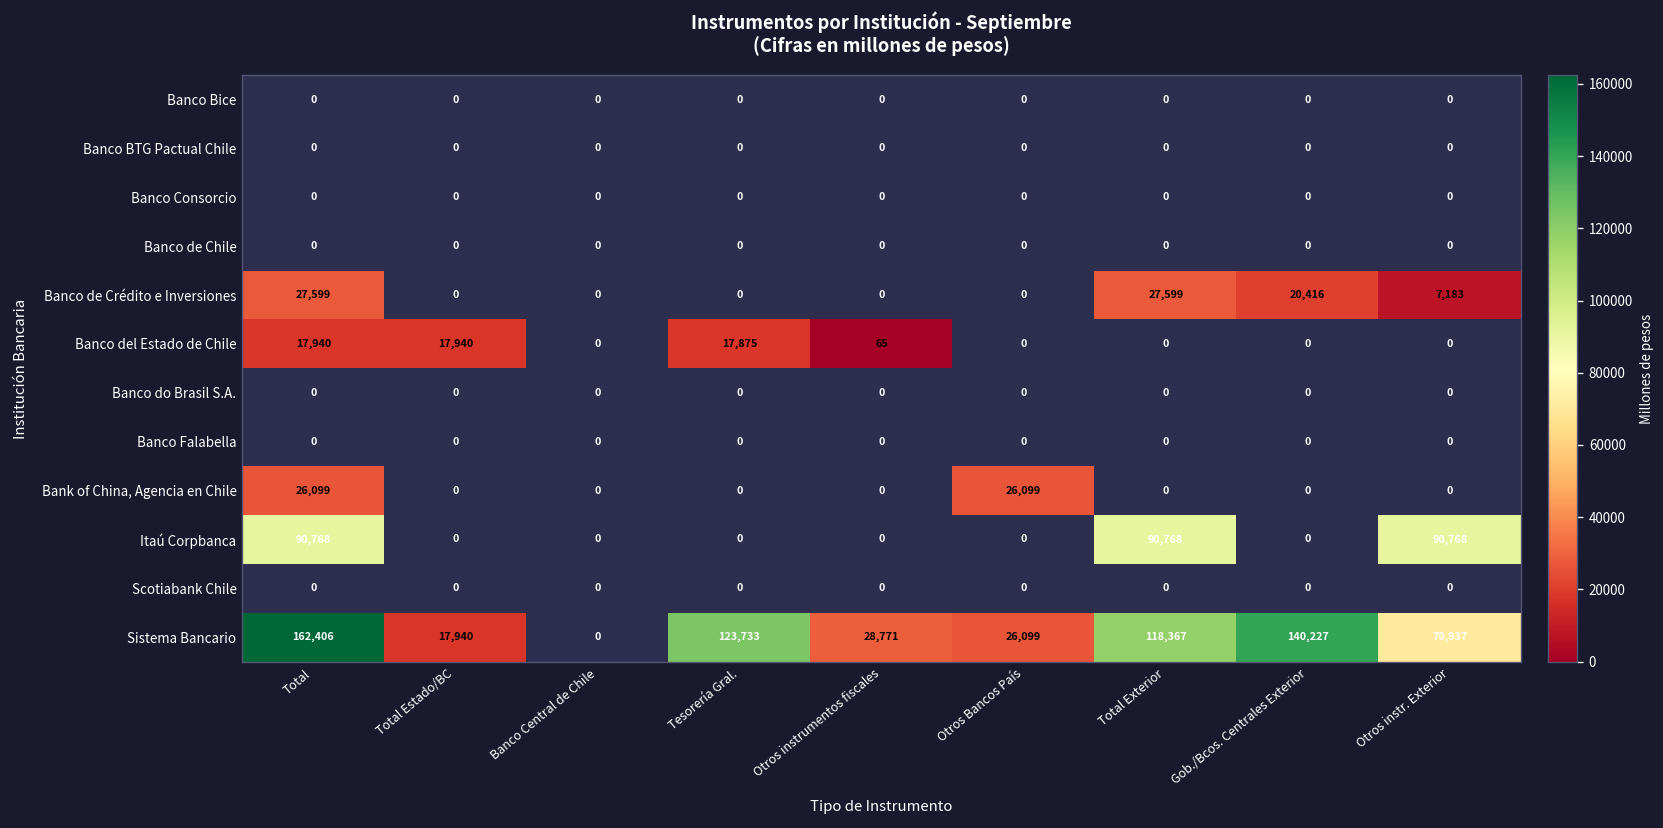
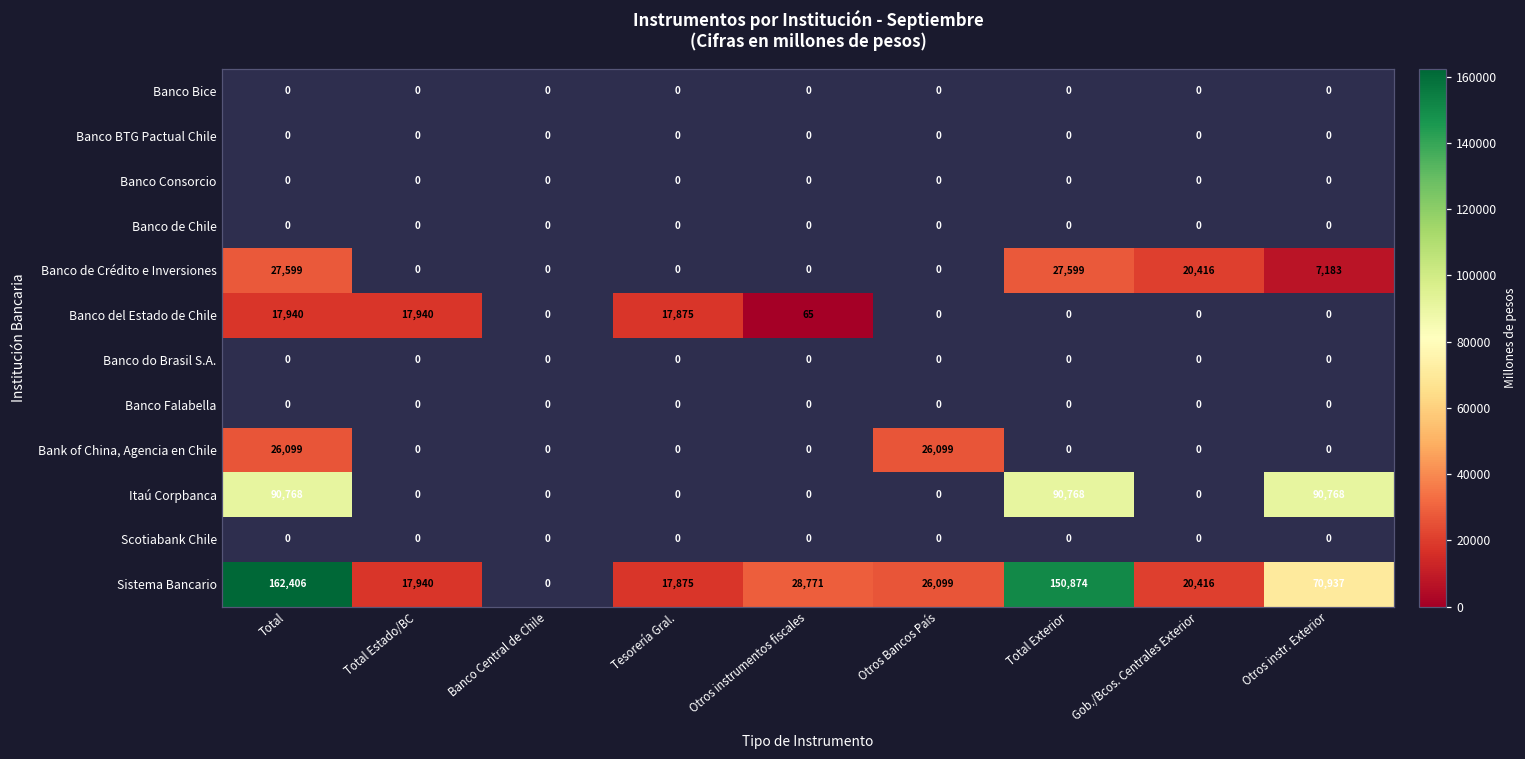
  {
    "Banco de Crédito e Inversiones": {
      "Total": "27,599",
      "Total Exterior": "27,599",
      "Gob./Bcos. Centrales Exterior": "20,416",
      "Otros instr. Exterior": "7,183"
    },
    "Banco del Estado de Chile": {
      "Total": "17,940",
      "Total Estado/BC": "17,940",
      "Tesorería Gral.": "17,875",
      "Otros instrumentos fiscales": "65"
    },
    "Bank of China, Agencia en Chile": {
      "Total": "26,099",
      "Otros Bancos País": "26,099"
    },
    "Itaú Corpbanca": {
      "Total": "90,768",
      "Total Exterior": "90,768",
      "Otros instr. Exterior": "90,768"
    },
    "Sistema Bancario": {
      "Total": "162,406",
      "Total Estado/BC": "17,940",
-     "Tesorería Gral.": "123,733",
+     "Tesorería Gral.": "17,875",
      "Otros instrumentos fiscales": "28,771",
      "Otros Bancos País": "26,099",
-     "Total Exterior": "118,367",
-     "Gob./Bcos. Centrales Exterior": "140,227",
+     "Total Exterior": "150,874",
+     "Gob./Bcos. Centrales Exterior": "20,416",
      "Otros instr. Exterior": "70,937"
    }
  }
